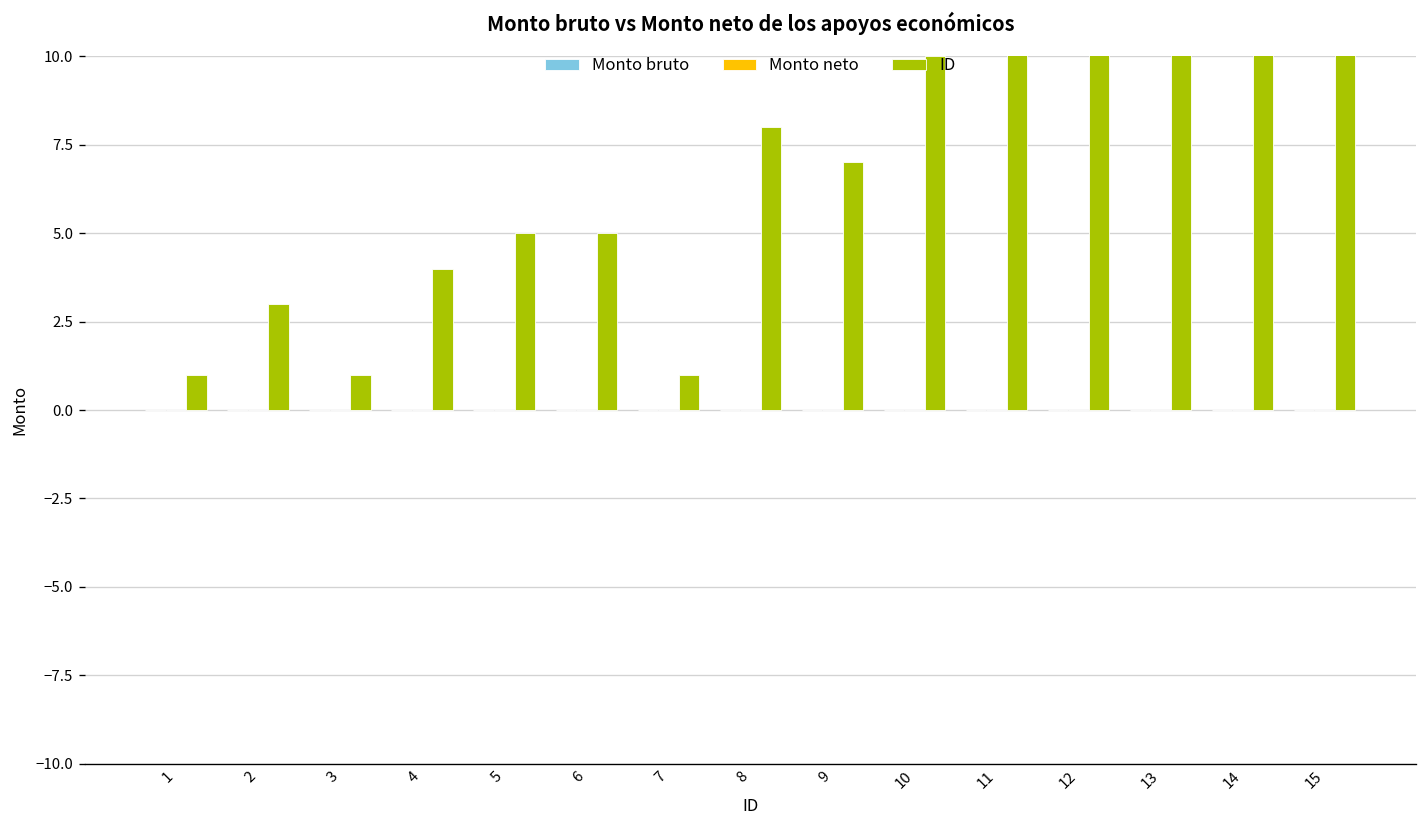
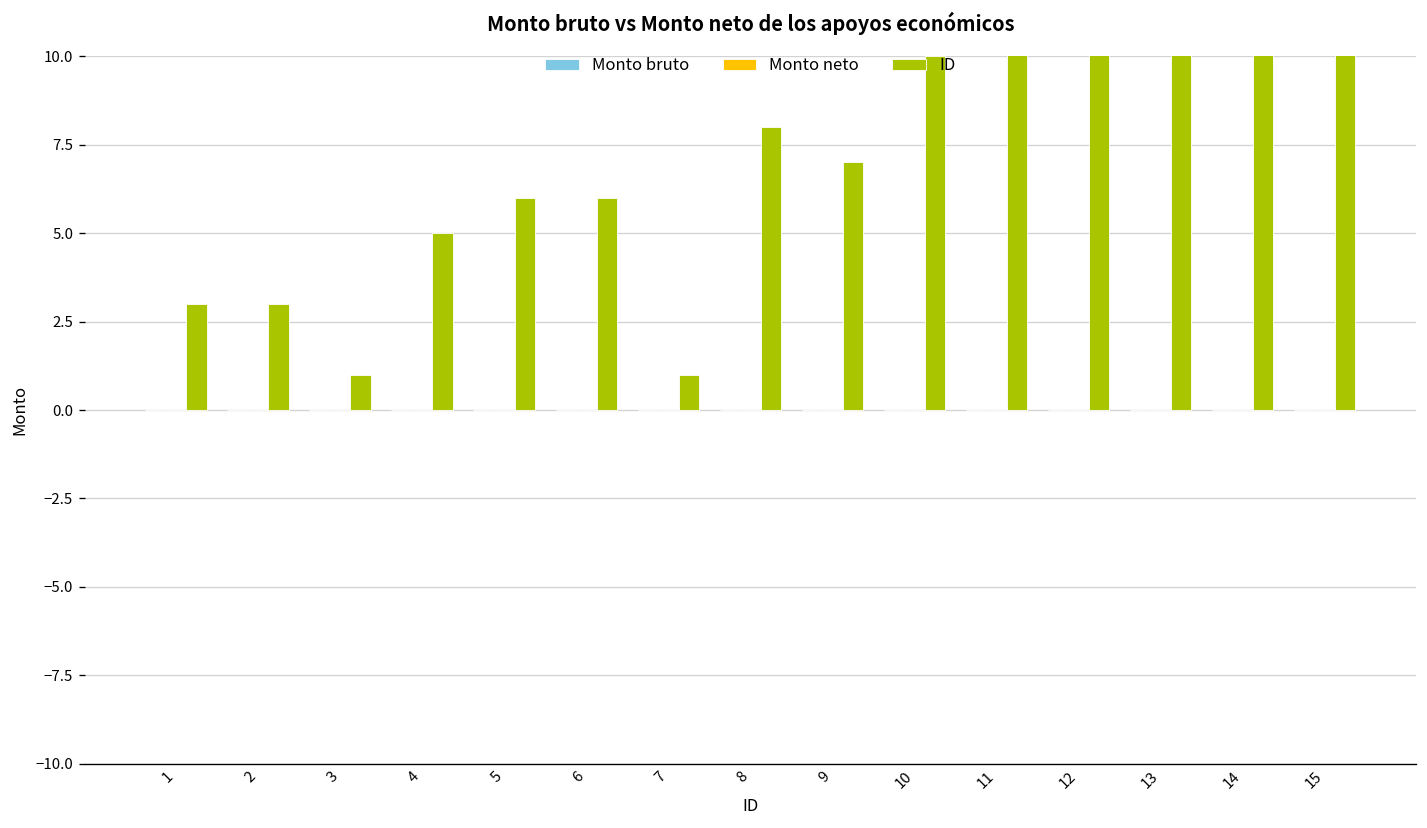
  {
    "Monto bruto": {
      "1": 0,
      "2": 0,
      "3": 0,
      "4": 0,
      "5": 0,
      "6": 0,
      "7": 0,
      "8": 0,
      "9": 0,
      "10": 0,
      "11": 0,
      "12": 0,
      "13": 0,
      "14": 0,
      "15": 0
    },
    "Monto neto": {
      "1": 0,
      "2": 0,
      "3": 0,
      "4": 0,
      "5": 0,
      "6": 0,
      "7": 0,
      "8": 0,
      "9": 0,
      "10": 0,
      "11": 0,
      "12": 0,
      "13": 0,
      "14": 0,
      "15": 0
    },
    "ID": {
-     "1": 1,
+     "1": 3,
      "2": 3,
      "3": 1,
-     "4": 4,
-     "5": 5,
-     "6": 5,
+     "4": 5,
+     "5": 6,
+     "6": 6,
      "7": 1,
      "8": 8,
      "9": 7,
      "10": 10
    }
  }
